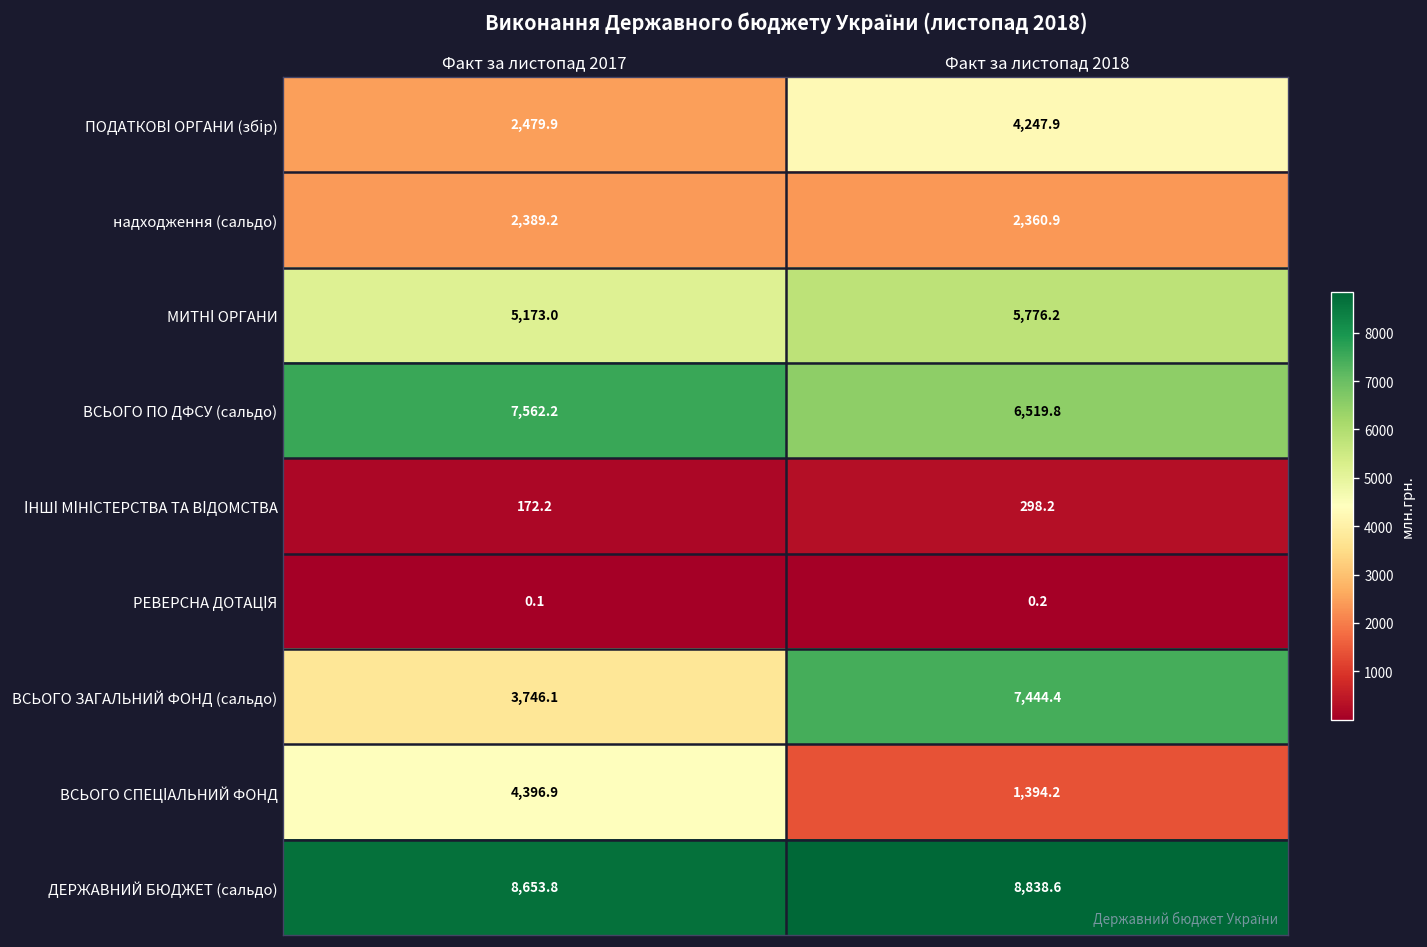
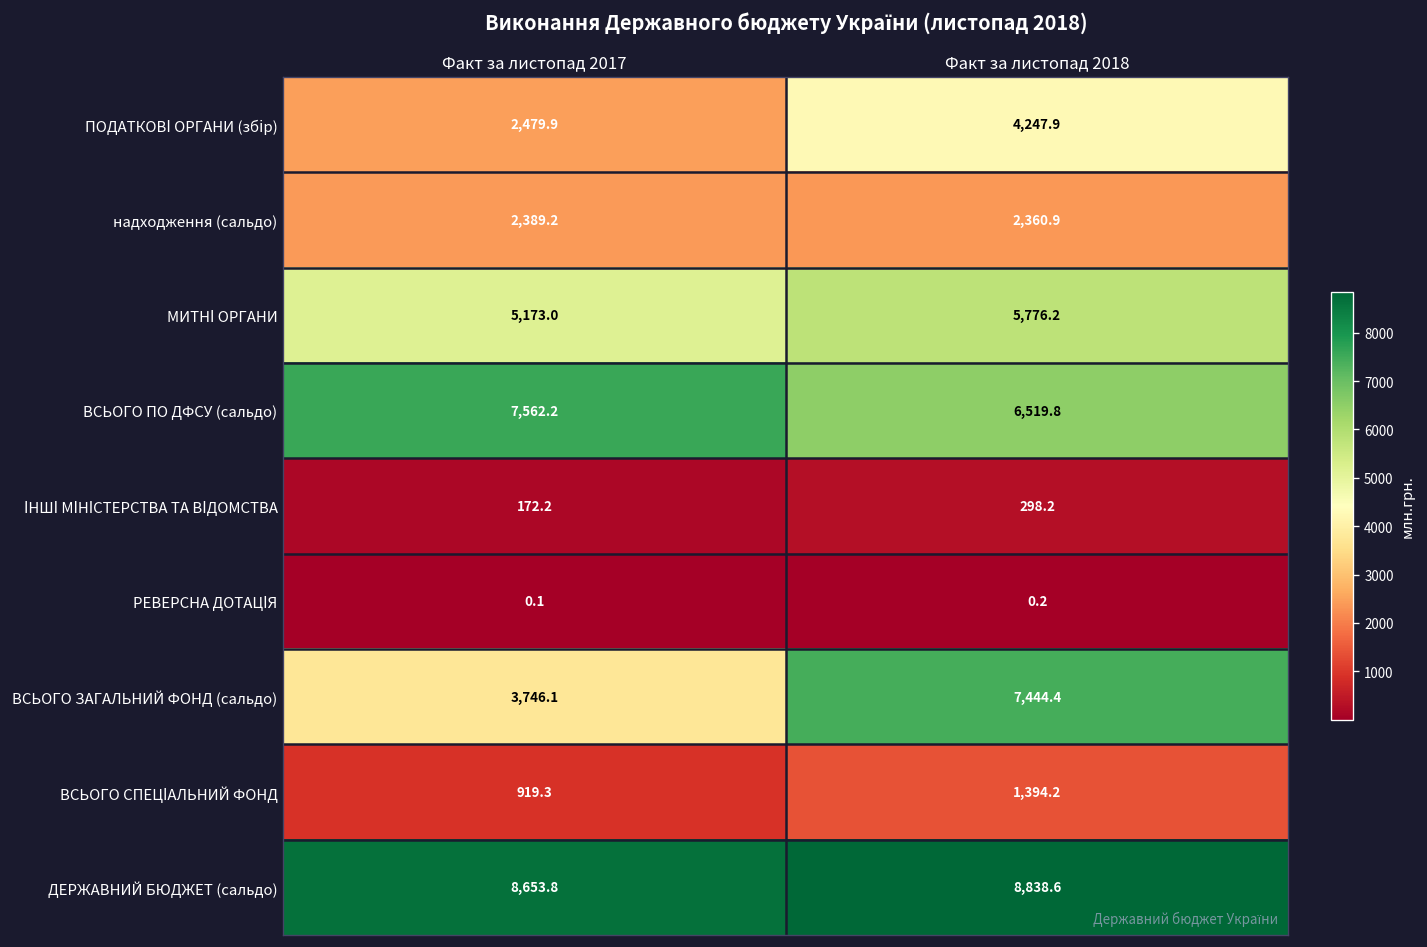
  {
    "ПОДАТКОВІ ОРГАНИ (збір)": {
      "Факт за листопад 2017": "2,479.9",
      "Факт за листопад 2018": "4,247.9"
    },
    "надходження (сальдо)": {
      "Факт за листопад 2017": "2,389.2",
      "Факт за листопад 2018": "2,360.9"
    },
    "МИТНІ ОРГАНИ": {
      "Факт за листопад 2017": "5,173.0",
      "Факт за листопад 2018": "5,776.2"
    },
    "ВСЬОГО ПО ДФСУ (сальдо)": {
      "Факт за листопад 2017": "7,562.2",
      "Факт за листопад 2018": "6,519.8"
    },
    "ІНШІ МІНІСТЕРСТВА ТА ВІДОМСТВА": {
      "Факт за листопад 2017": "172.2",
      "Факт за листопад 2018": "298.2"
    },
    "РЕВЕРСНА ДОТАЦІЯ": {
      "Факт за листопад 2017": "0.1",
      "Факт за листопад 2018": "0.2"
    },
    "ВСЬОГО ЗАГАЛЬНИЙ ФОНД (сальдо)": {
      "Факт за листопад 2017": "3,746.1",
      "Факт за листопад 2018": "7,444.4"
    },
    "ВСЬОГО СПЕЦІАЛЬНИЙ ФОНД": {
-     "Факт за листопад 2017": "4,396.9",
+     "Факт за листопад 2017": "919.3",
      "Факт за листопад 2018": "1,394.2"
    },
    "ДЕРЖАВНИЙ БЮДЖЕТ (сальдо)": {
      "Факт за листопад 2017": "8,653.8"
    }
  }
